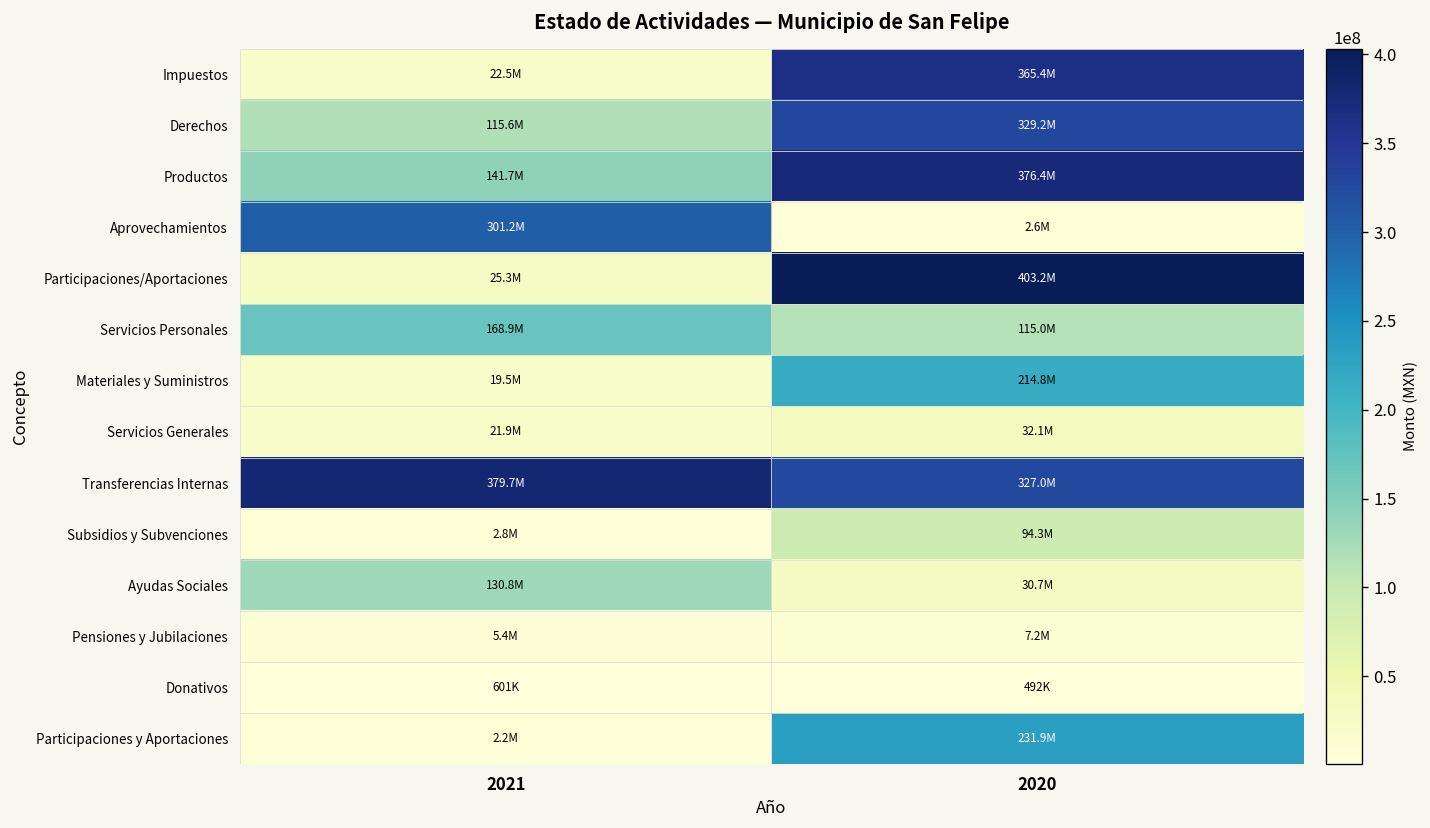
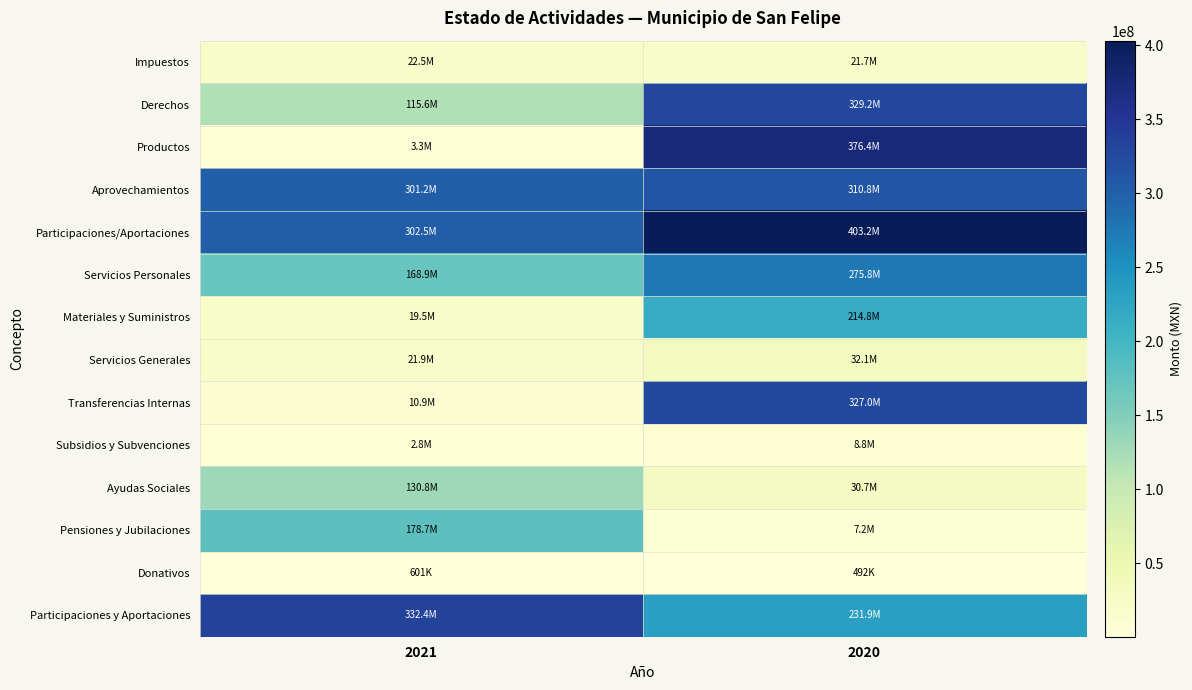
  {
    "Impuestos": {
      "2021": "22.5M",
-     "2020": "365.4M"
+     "2020": "21.7M"
    },
    "Derechos": {
      "2021": "115.6M",
      "2020": "329.2M"
    },
    "Productos": {
-     "2021": "141.7M",
+     "2021": "3.3M",
      "2020": "376.4M"
    },
    "Aprovechamientos": {
      "2021": "301.2M",
-     "2020": "2.6M"
+     "2020": "310.8M"
    },
    "Participaciones/Aportaciones": {
-     "2021": "25.3M",
+     "2021": "302.5M",
      "2020": "403.2M"
    },
    "Servicios Personales": {
      "2021": "168.9M",
-     "2020": "115.0M"
+     "2020": "275.8M"
    },
    "Materiales y Suministros": {
      "2021": "19.5M",
      "2020": "214.8M"
    },
    "Servicios Generales": {
      "2021": "21.9M",
      "2020": "32.1M"
    },
    "Transferencias Internas": {
-     "2021": "379.7M",
+     "2021": "10.9M",
      "2020": "327.0M"
    },
    "Subsidios y Subvenciones": {
      "2021": "2.8M",
-     "2020": "94.3M"
+     "2020": "8.8M"
    },
    "Ayudas Sociales": {
      "2021": "130.8M",
      "2020": "30.7M"
    },
    "Pensiones y Jubilaciones": {
-     "2021": "5.4M",
+     "2021": "178.7M",
      "2020": "7.2M"
    },
    "Donativos": {
      "2021": "601K",
      "2020": "492K"
    },
    "Participaciones y Aportaciones": {
-     "2021": "2.2M",
+     "2021": "332.4M",
      "2020": "231.9M"
    }
  }
